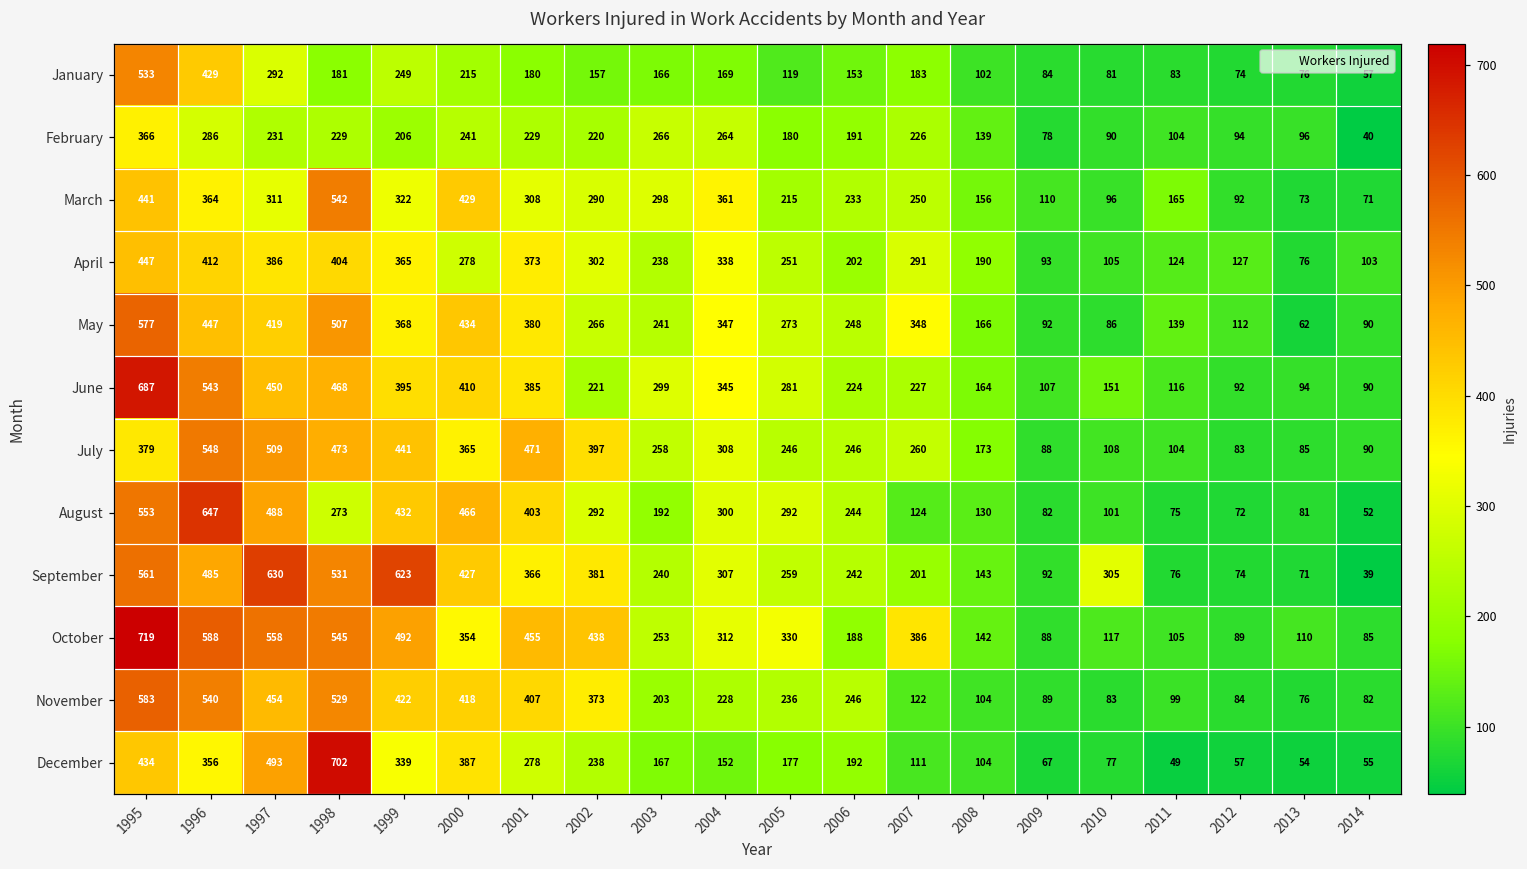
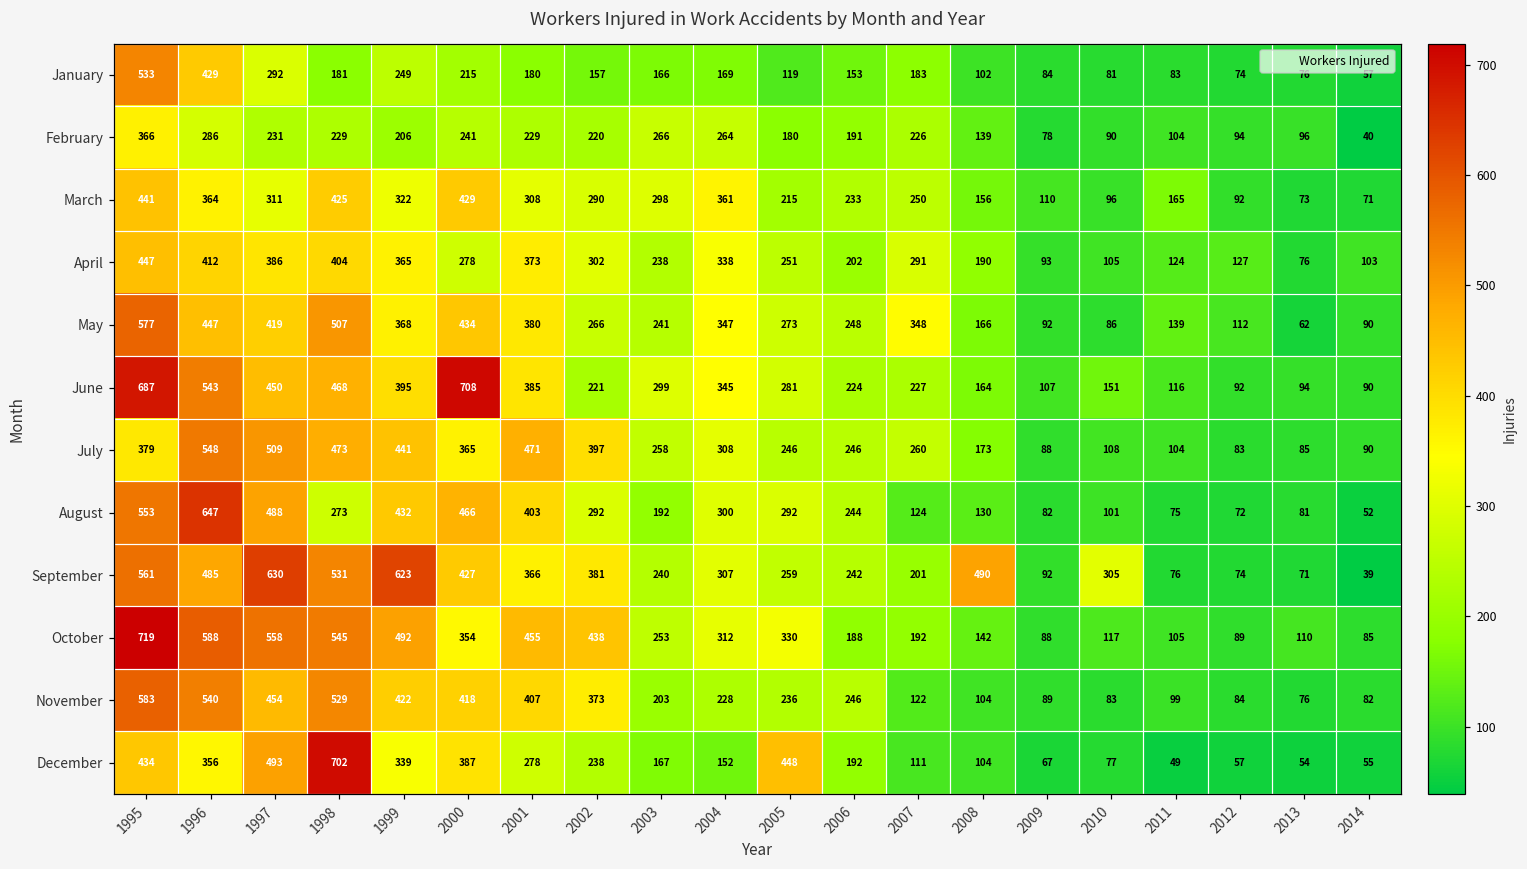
  {
    "March": {
      "1995": 441,
      "1996": 364,
      "1997": 311,
-     "1998": 542,
+     "1998": 425,
      "1999": 322,
      "2000": 429,
      "2001": 308,
      "2002": 290,
      "2003": 298,
      "2004": 361,
      "2005": 215,
      "2006": 233,
      "2007": 250,
      "2008": 156,
      "2009": 110,
      "2010": 96,
      "2011": 165,
      "2012": 92,
      "2013": 73,
      "2014": 71
    },
    "June": {
      "1995": 687,
      "1996": 543,
      "1997": 450,
      "1998": 468,
      "1999": 395,
-     "2000": 410,
+     "2000": 708,
      "2001": 385,
      "2002": 221,
      "2003": 299,
      "2004": 345,
      "2005": 281,
      "2006": 224,
      "2007": 227,
      "2008": 164,
      "2009": 107,
      "2010": 151,
      "2011": 116,
      "2012": 92,
      "2013": 94,
      "2014": 90
    },
    "September": {
      "1995": 561,
      "1996": 485,
      "1997": 630,
      "1998": 531,
      "1999": 623,
      "2000": 427,
      "2001": 366,
      "2002": 381,
      "2003": 240,
      "2004": 307,
      "2005": 259,
      "2006": 242,
      "2007": 201,
-     "2008": 143,
+     "2008": 490,
      "2009": 92,
      "2010": 305,
      "2011": 76,
      "2012": 74,
      "2013": 71,
      "2014": 39
    },
    "October": {
      "1995": 719,
      "1996": 588,
      "1997": 558,
      "1998": 545,
      "1999": 492,
      "2000": 354,
      "2001": 455,
      "2002": 438,
      "2003": 253,
      "2004": 312,
      "2005": 330,
      "2006": 188,
-     "2007": 386,
+     "2007": 192,
      "2008": 142,
      "2009": 88,
      "2010": 117,
      "2011": 105,
      "2012": 89,
      "2013": 110,
      "2014": 85
    },
    "December": {
      "1995": 434,
      "1996": 356,
      "1997": 493,
      "1998": 702,
      "1999": 339,
      "2000": 387,
      "2001": 278,
      "2002": 238,
      "2003": 167,
      "2004": 152,
-     "2005": 177,
+     "2005": 448,
      "2006": 192,
      "2007": 111,
      "2008": 104,
      "2009": 67,
      "2010": 77,
      "2011": 49,
      "2012": 57,
      "2013": 54,
      "2014": 55
    }
  }
